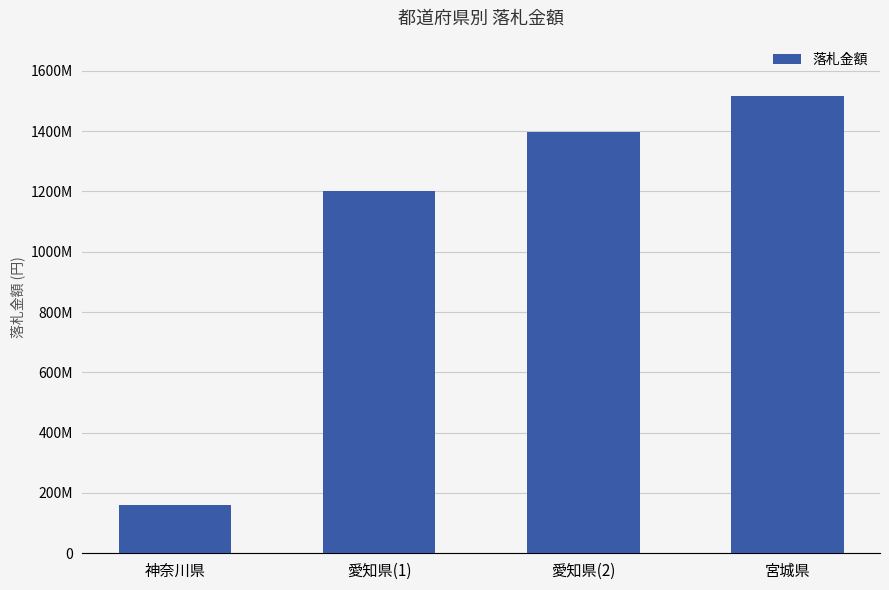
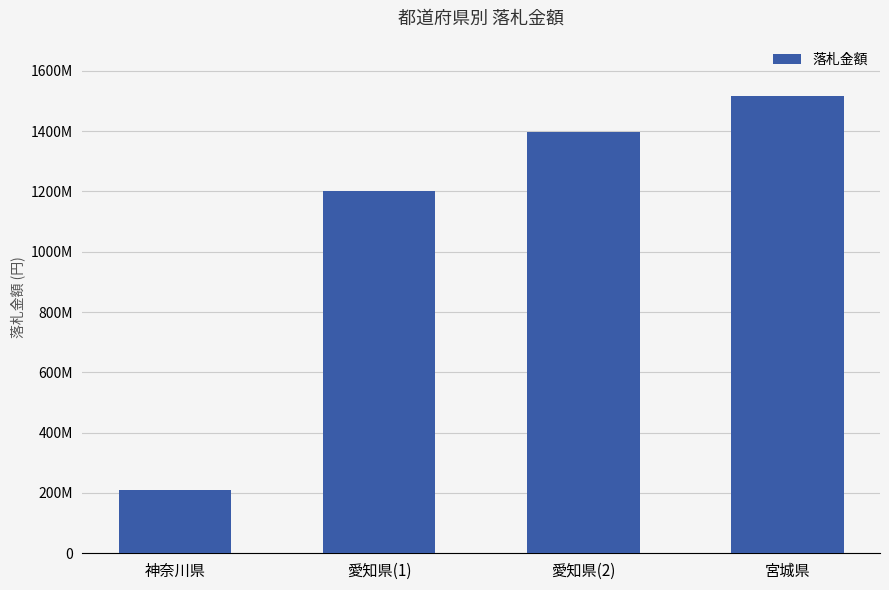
  {
-   "神奈川県": 160000000,
+   "神奈川県": 210000000,
    "愛知県(1)": 1200000000,
    "愛知県(2)": 1400000000,
    "宮城県": 1520000000
  }
